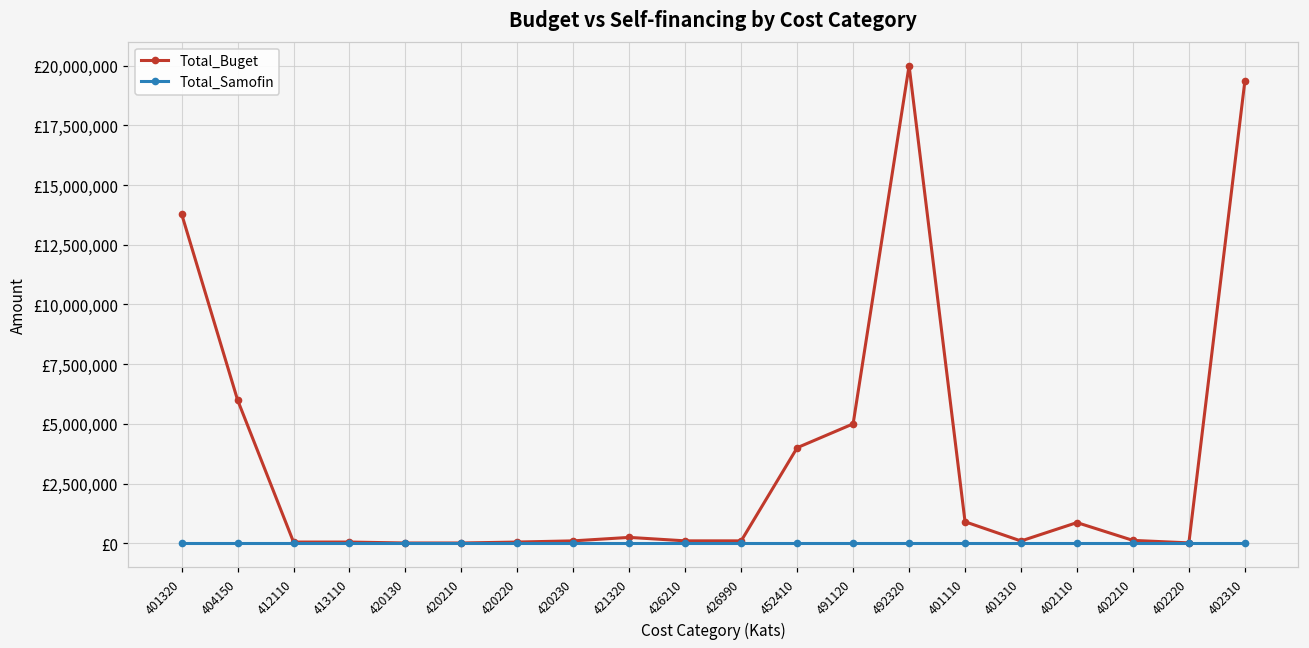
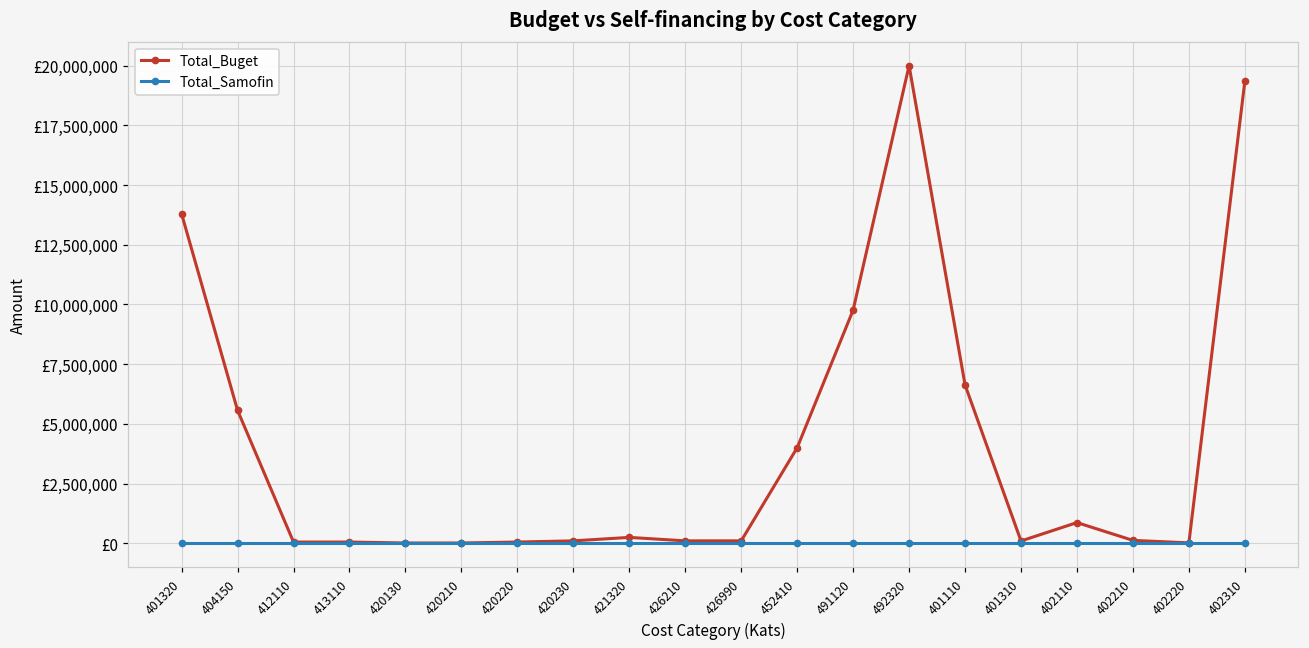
  {
    "Total_Buget": {
      "401320": "£13,800,000",
-     "404150": "£6,000,000",
+     "404150": "£5,600,000",
      "421320": "£200,000",
      "452410": "£4,000,000",
-     "491120": "£5,000,000",
+     "491120": "£9,800,000",
      "492320": "£20,000,000",
-     "401110": "£900,000",
+     "401110": "£6,600,000",
      "402110": "£900,000",
      "402210": "£100,000",
      "402310": "£19,300,000"
    },
    "Total_Samofin": {
      "401320": "£0",
      "404150": "£0",
      "421320": "£0",
      "452410": "£0",
      "491120": "£0",
      "492320": "£0",
      "401110": "£0",
      "402110": "£0",
      "402210": "£0",
      "402310": "£0"
    }
  }
